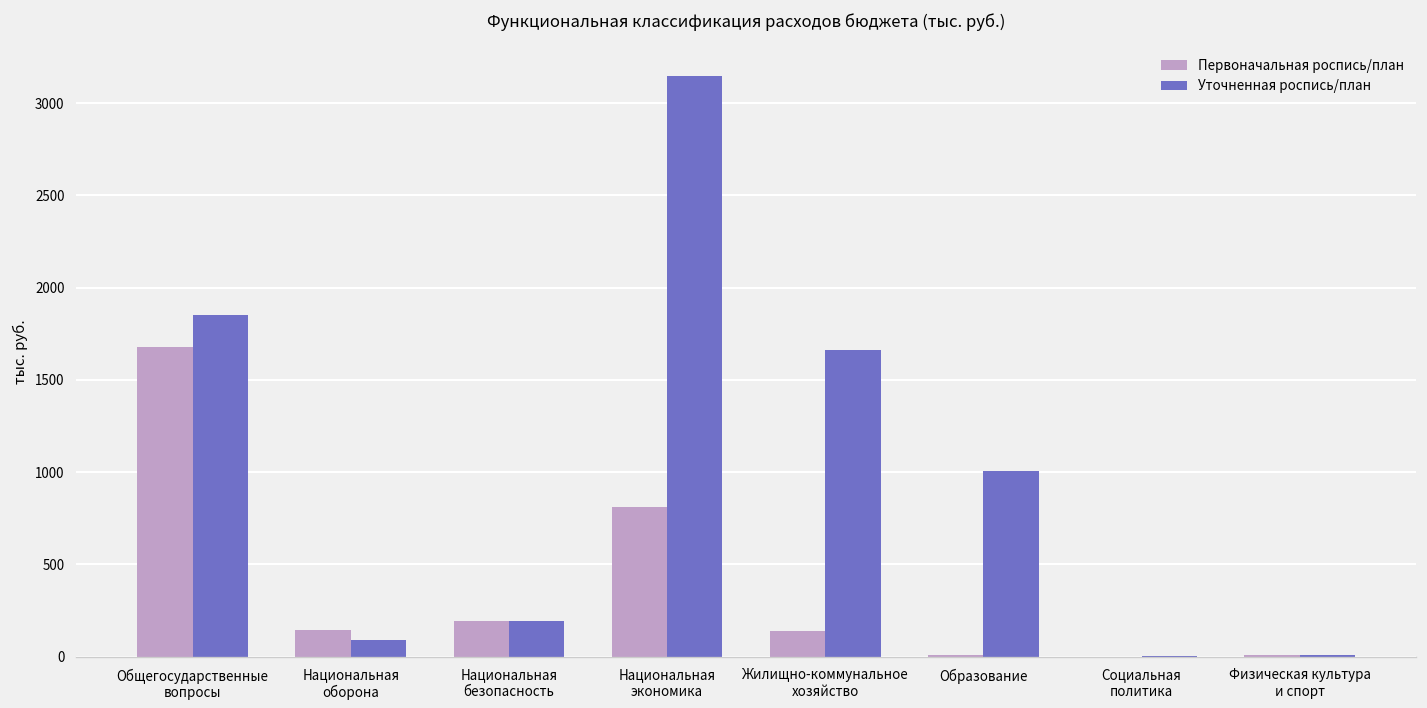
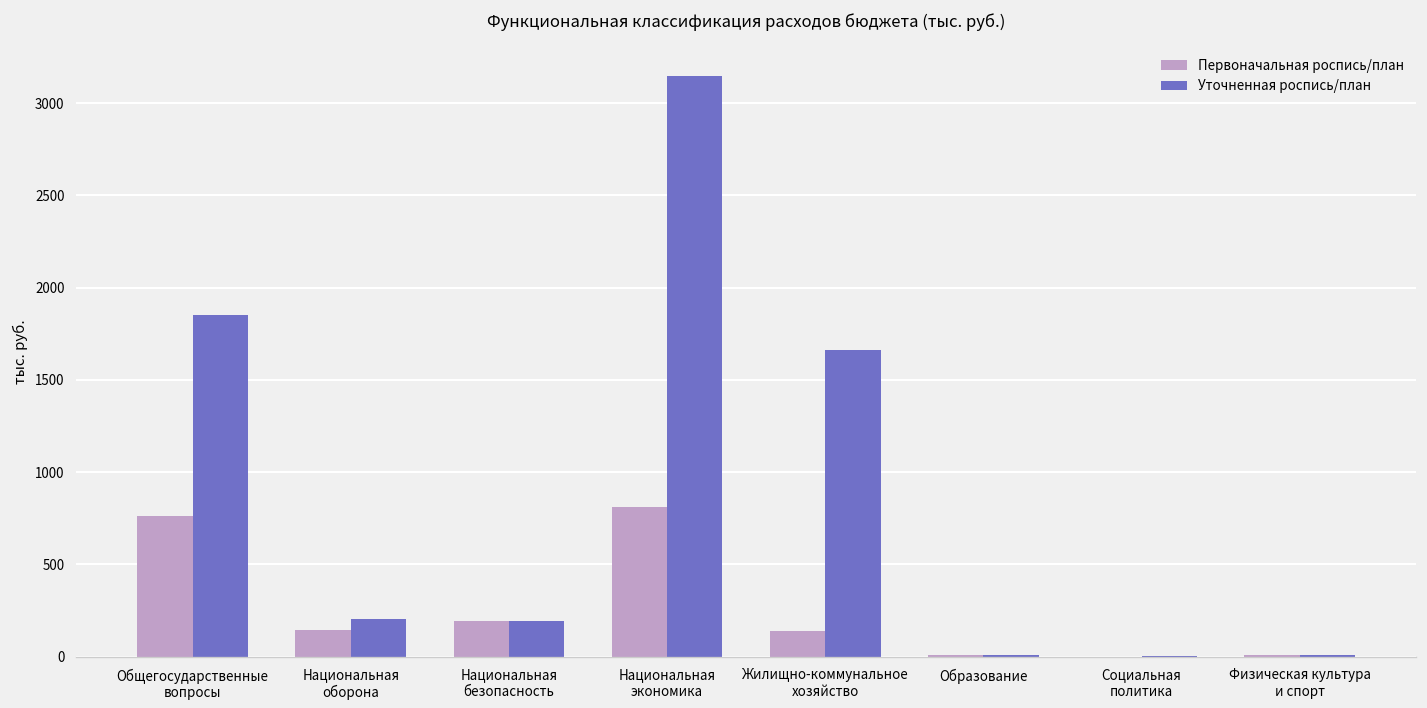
  {
    "Первоначальная роспись/план": {
-     "Общегосударственные вопросы": 1680,
+     "Общегосударственные вопросы": 760,
      "Национальная оборона": 150,
      "Национальная безопасность": 200,
      "Национальная экономика": 810,
      "Жилищно-коммунальное хозяйство": 140,
      "Социальная политика": 0
    },
    "Уточненная роспись/план": {
      "Общегосударственные вопросы": 1850,
-     "Национальная оборона": 90,
+     "Национальная оборона": 210,
      "Национальная безопасность": 200,
      "Национальная экономика": 3150,
      "Жилищно-коммунальное хозяйство": 1660,
-     "Образование": 1000
+     "Образование": 10
    }
  }
